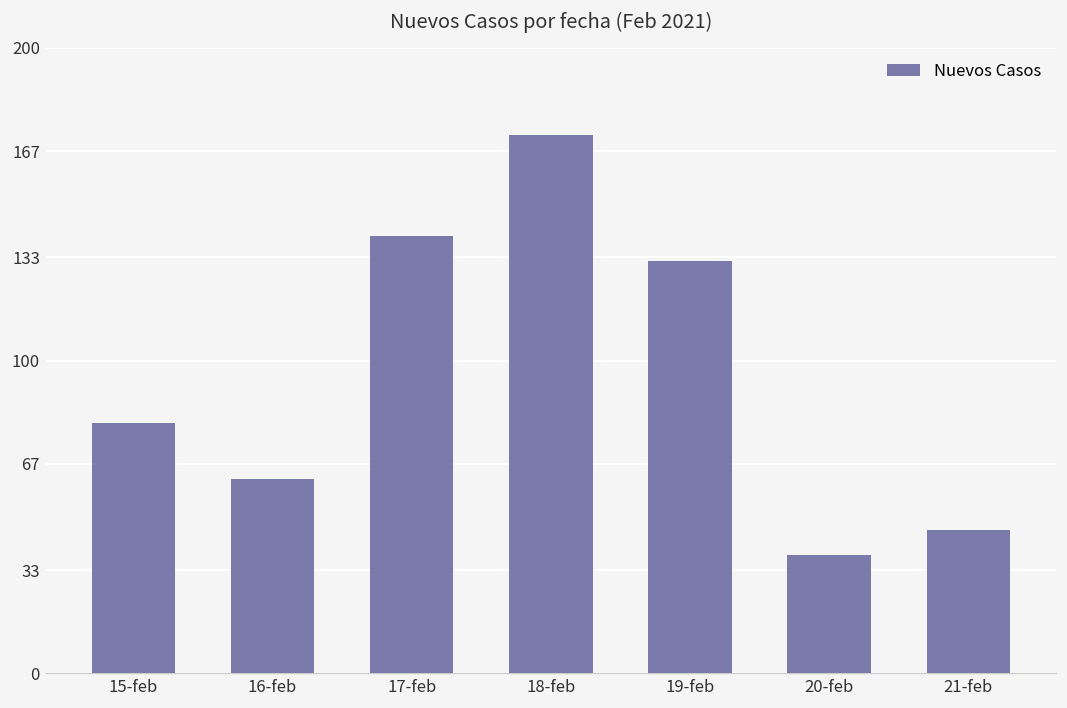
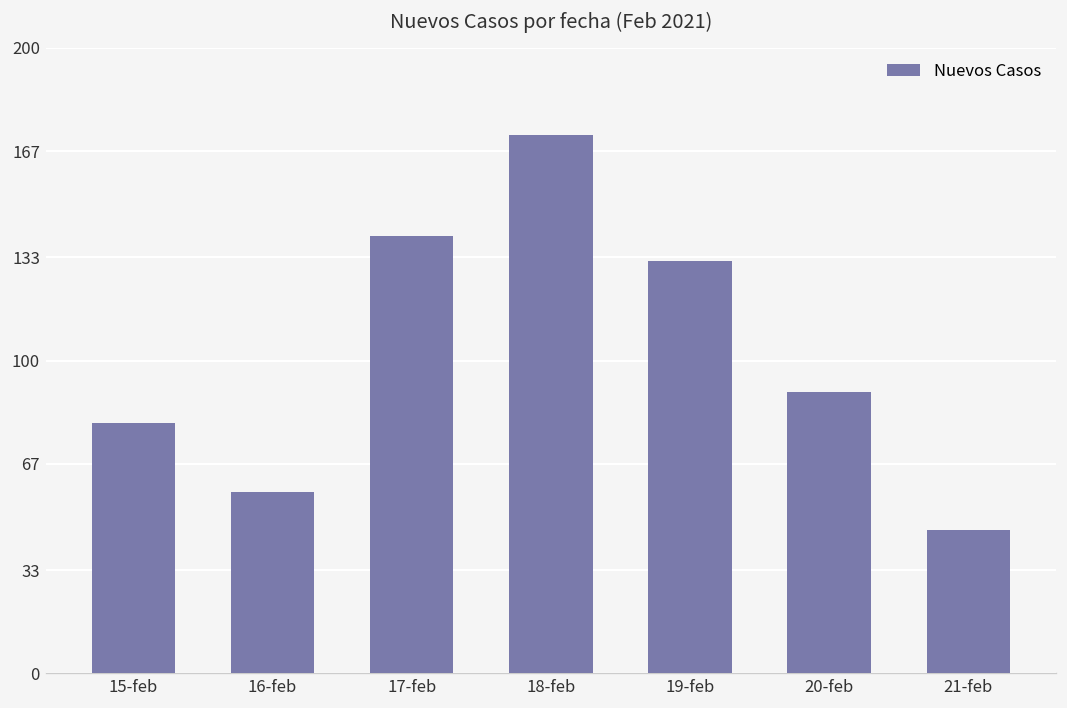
  {
    "15-feb": 80,
-   "16-feb": 62,
+   "16-feb": 58,
    "17-feb": 140,
    "18-feb": 172,
    "19-feb": 132,
-   "20-feb": 38,
+   "20-feb": 90,
    "21-feb": 46
  }
